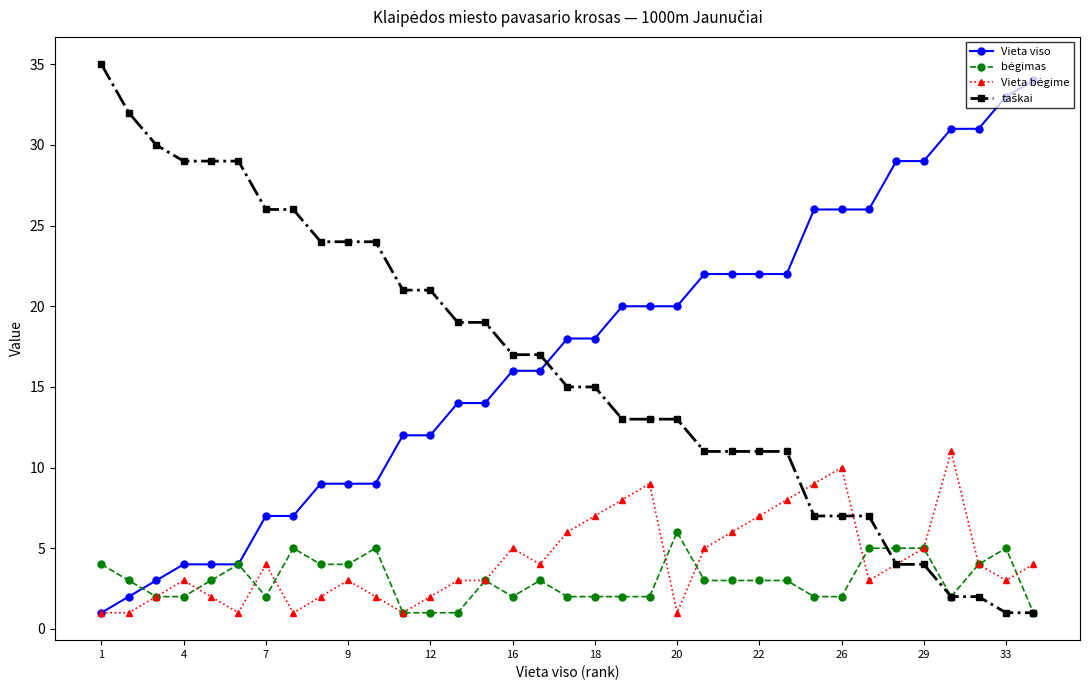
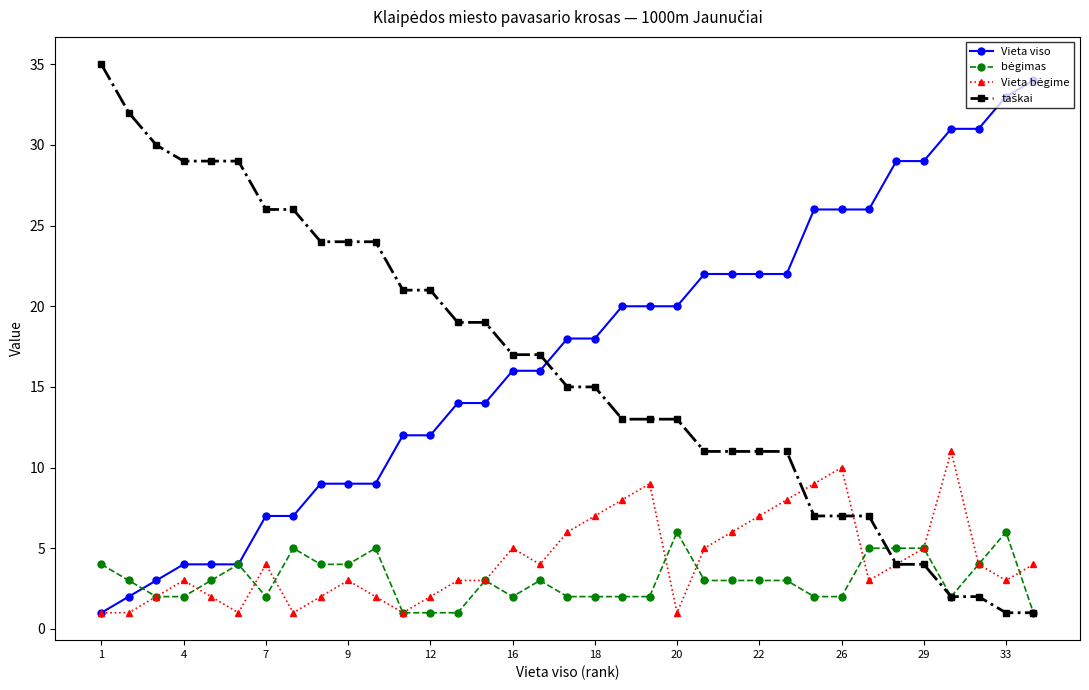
  {
    "bėgimas": {
      "1": 4,
-     "33": 5
+     "33": 6
    },
    "Vieta bėgime": {
      "33": 3
    },
    "taškai": {
      "1": 35,
      "33": 1
    }
  }
